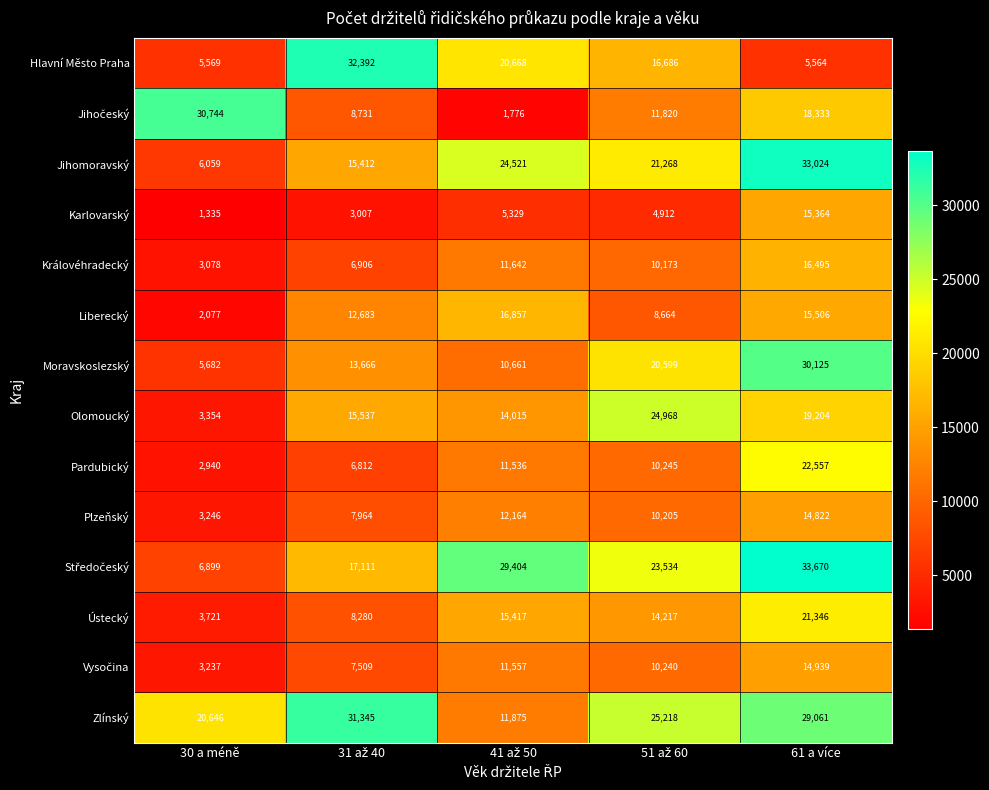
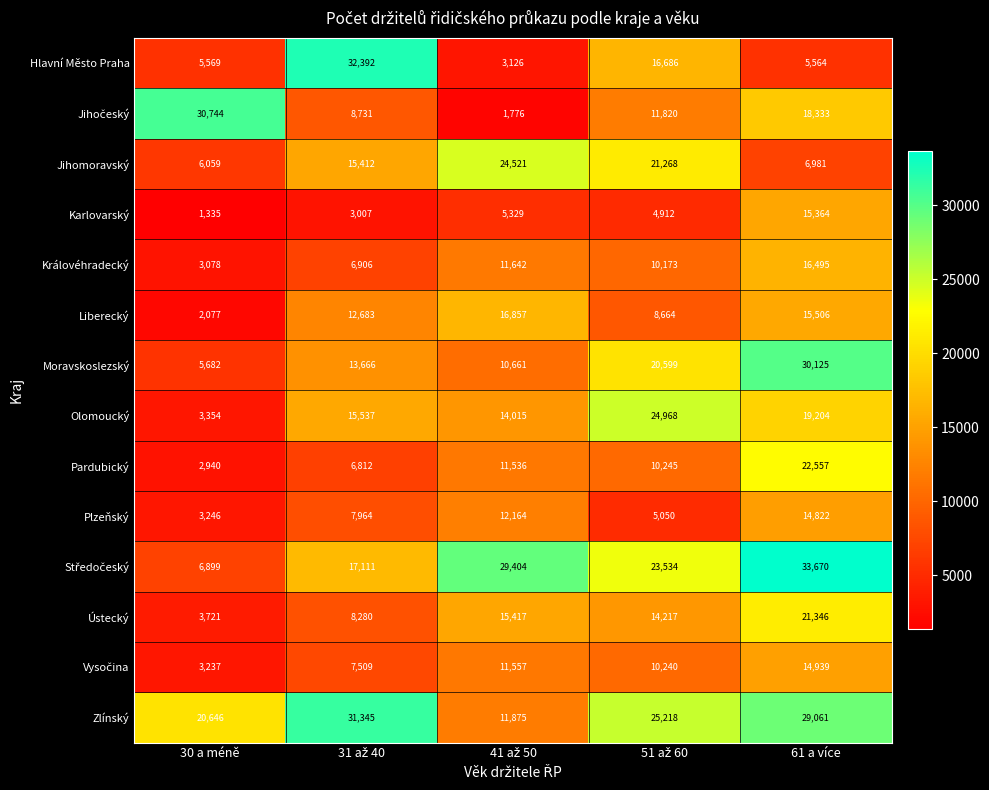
  {
    "Hlavní Město Praha": {
      "30 a méně": "5,569",
      "31 až 40": "32,392",
-     "41 až 50": "20,668",
+     "41 až 50": "3,126",
      "51 až 60": "16,686",
      "61 a více": "5,564"
    },
    "Jihočeský": {
      "30 a méně": "30,744",
      "31 až 40": "8,731",
      "41 až 50": "1,776",
      "51 až 60": "11,820",
      "61 a více": "18,333"
    },
    "Jihomoravský": {
      "30 a méně": "6,059",
      "31 až 40": "15,412",
      "41 až 50": "24,521",
      "51 až 60": "21,268",
-     "61 a více": "33,024"
+     "61 a více": "6,981"
    },
    "Karlovarský": {
      "30 a méně": "1,335",
      "31 až 40": "3,007",
      "41 až 50": "5,329",
      "51 až 60": "4,912",
      "61 a více": "15,364"
    },
    "Královéhradecký": {
      "30 a méně": "3,078",
      "31 až 40": "6,906",
      "41 až 50": "11,642",
      "51 až 60": "10,173",
      "61 a více": "16,495"
    },
    "Liberecký": {
      "30 a méně": "2,077",
      "31 až 40": "12,683",
      "41 až 50": "16,857",
      "51 až 60": "8,664",
      "61 a více": "15,506"
    },
    "Moravskoslezský": {
      "30 a méně": "5,682",
      "31 až 40": "13,666",
      "41 až 50": "10,661",
      "51 až 60": "20,599",
      "61 a více": "30,125"
    },
    "Olomoucký": {
      "30 a méně": "3,354",
      "31 až 40": "15,537",
      "41 až 50": "14,015",
      "51 až 60": "24,968",
      "61 a více": "19,204"
    },
    "Pardubický": {
      "30 a méně": "2,940",
      "31 až 40": "6,812",
      "41 až 50": "11,536",
      "51 až 60": "10,245",
      "61 a více": "22,557"
    },
    "Plzeňský": {
      "30 a méně": "3,246",
      "31 až 40": "7,964",
      "41 až 50": "12,164",
-     "51 až 60": "10,205",
+     "51 až 60": "5,050",
      "61 a více": "14,822"
    },
    "Středočeský": {
      "30 a méně": "6,899",
      "31 až 40": "17,111",
      "41 až 50": "29,404",
      "51 až 60": "23,534",
      "61 a více": "33,670"
    },
    "Ústecký": {
      "30 a méně": "3,721",
      "31 až 40": "8,280",
      "41 až 50": "15,417",
      "51 až 60": "14,217",
      "61 a více": "21,346"
    },
    "Vysočina": {
      "30 a méně": "3,237",
      "31 až 40": "7,509",
      "41 až 50": "11,557",
      "51 až 60": "10,240",
      "61 a více": "14,939"
    },
    "Zlínský": {
      "30 a méně": "20,646",
      "31 až 40": "31,345",
      "41 až 50": "11,875",
      "51 až 60": "25,218",
      "61 a více": "29,061"
    }
  }
